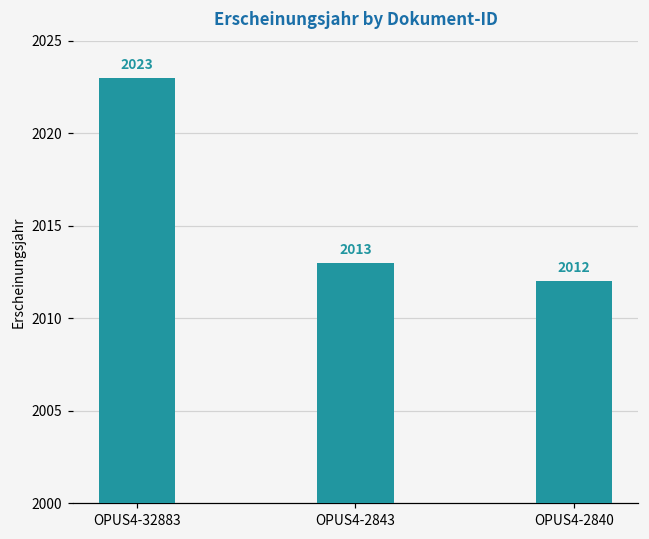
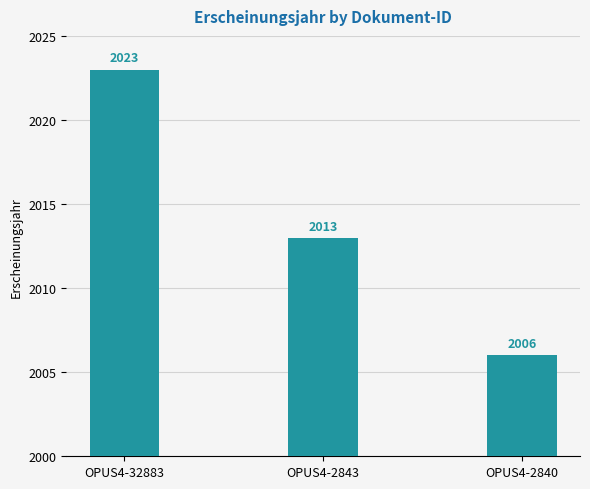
  {
    "OPUS4-32883": 2023,
    "OPUS4-2843": 2013,
-   "OPUS4-2840": 2012
+   "OPUS4-2840": 2006
  }
